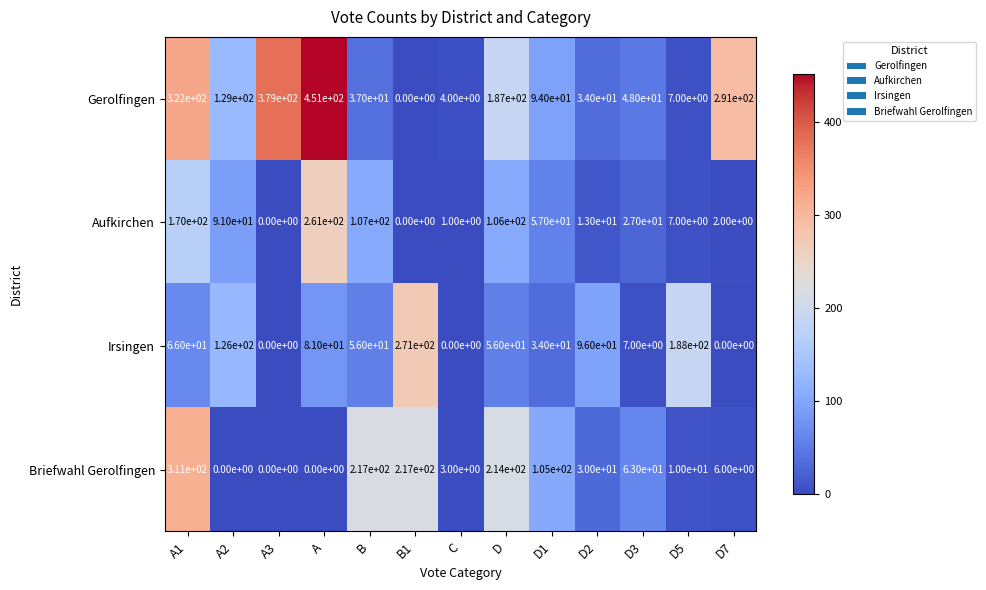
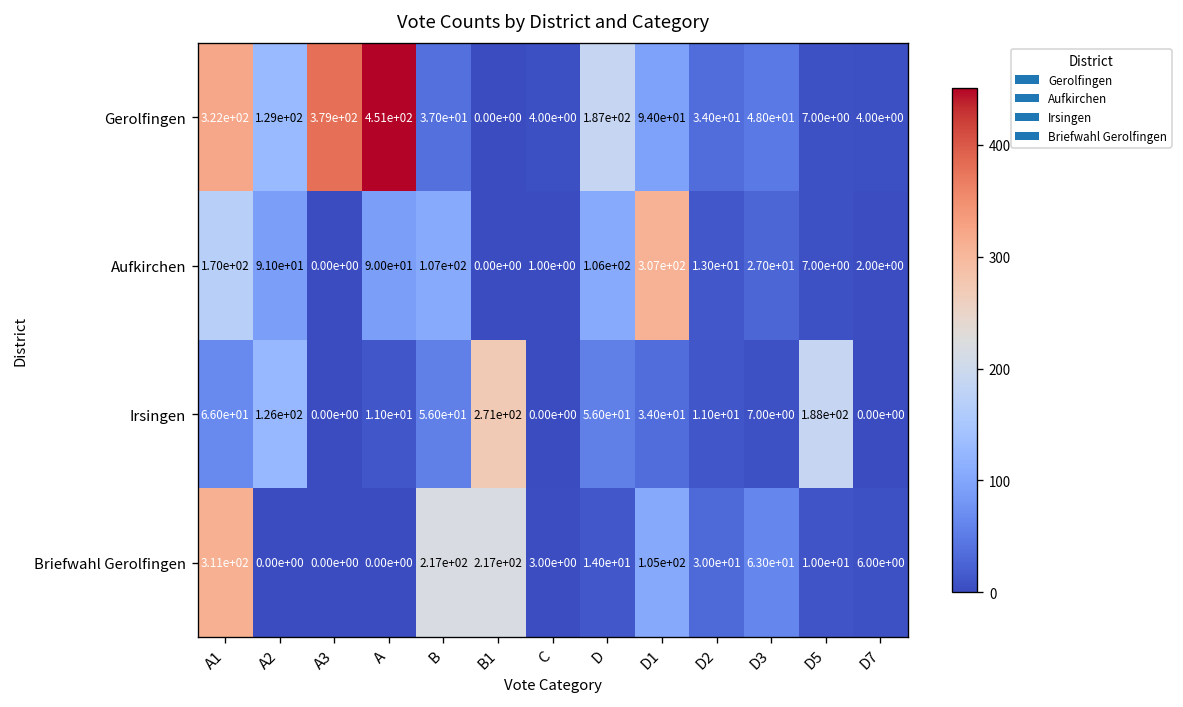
  {
    "Gerolfingen": {
      "A1": "3.22e+02",
      "A2": "1.29e+02",
      "A3": "3.79e+02",
      "A": "4.51e+02",
      "B": "3.70e+01",
      "B1": "0.00e+00",
      "C": "4.00e+00",
      "D": "1.87e+02",
      "D1": "9.40e+01",
      "D2": "3.40e+01",
      "D3": "4.80e+01",
      "D5": "7.00e+00",
-     "D7": "2.91e+02"
+     "D7": "4.00e+00"
    },
    "Aufkirchen": {
      "A1": "1.70e+02",
      "A2": "9.10e+01",
      "A3": "0.00e+00",
-     "A": "2.61e+02",
+     "A": "9.00e+01",
      "B": "1.07e+02",
      "B1": "0.00e+00",
      "C": "1.00e+00",
      "D": "1.06e+02",
-     "D1": "5.70e+01",
+     "D1": "3.07e+02",
      "D2": "1.30e+01",
      "D3": "2.70e+01",
      "D5": "7.00e+00",
      "D7": "2.00e+00"
    },
    "Irsingen": {
      "A1": "6.60e+01",
      "A2": "1.26e+02",
      "A3": "0.00e+00",
-     "A": "8.10e+01",
+     "A": "1.10e+01",
      "B": "5.60e+01",
      "B1": "2.71e+02",
      "C": "0.00e+00",
      "D": "5.60e+01",
      "D1": "3.40e+01",
-     "D2": "9.60e+01",
+     "D2": "1.10e+01",
      "D3": "7.00e+00",
      "D5": "1.88e+02",
      "D7": "0.00e+00"
    },
    "Briefwahl Gerolfingen": {
      "A1": "3.11e+02",
      "A2": "0.00e+00",
      "A3": "0.00e+00",
      "A": "0.00e+00",
      "B": "2.17e+02",
      "B1": "2.17e+02",
      "C": "3.00e+00",
-     "D": "2.14e+02",
+     "D": "1.40e+01",
      "D1": "1.05e+02",
      "D2": "3.00e+01",
      "D3": "6.30e+01",
      "D5": "1.00e+01",
      "D7": "6.00e+00"
    }
  }
